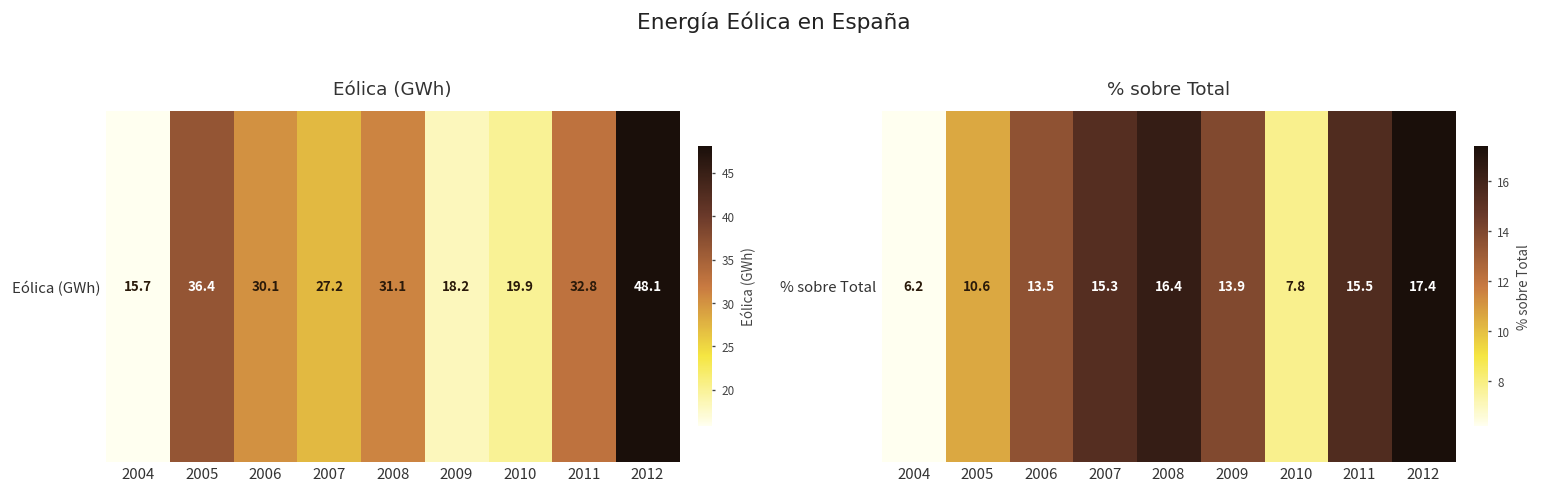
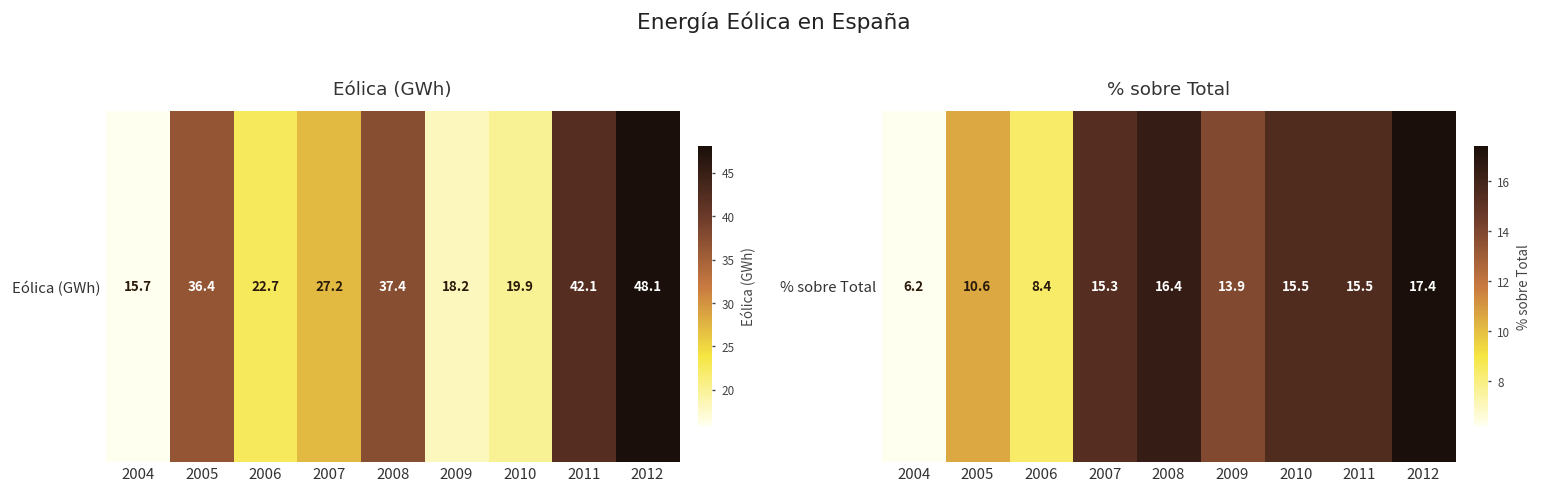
  {
    "Eólica (GWh)": {
      "Eólica (GWh)": {
        "2004": 15.7,
        "2005": 36.4,
-       "2006": 30.1,
+       "2006": 22.7,
        "2007": 27.2,
-       "2008": 31.1,
+       "2008": 37.4,
        "2009": 18.2,
        "2010": 19.9,
-       "2011": 32.8,
+       "2011": 42.1,
        "2012": 48.1
      }
    },
    "% sobre Total": {
      "% sobre Total": {
        "2004": 6.2,
        "2005": 10.6,
-       "2006": 13.5,
+       "2006": 8.4,
        "2007": 15.3,
        "2008": 16.4,
        "2009": 13.9,
-       "2010": 7.8,
+       "2010": 15.5,
        "2011": 15.5,
        "2012": 17.4
      }
    }
  }
